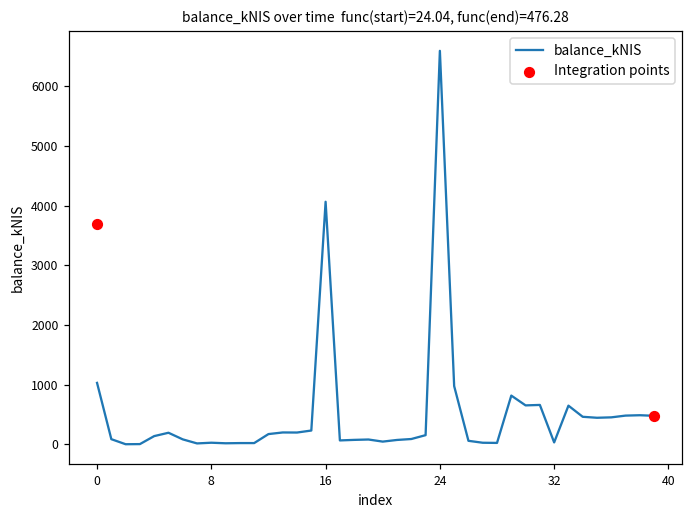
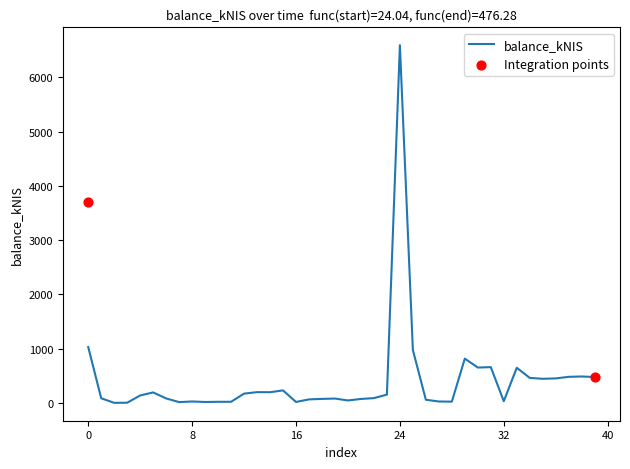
  {
    "balance_kNIS": {
      "0": 1000,
      "8": 0,
-     "16": 4100,
+     "16": 0,
      "24": 6600,
      "32": 0
    }
  }
